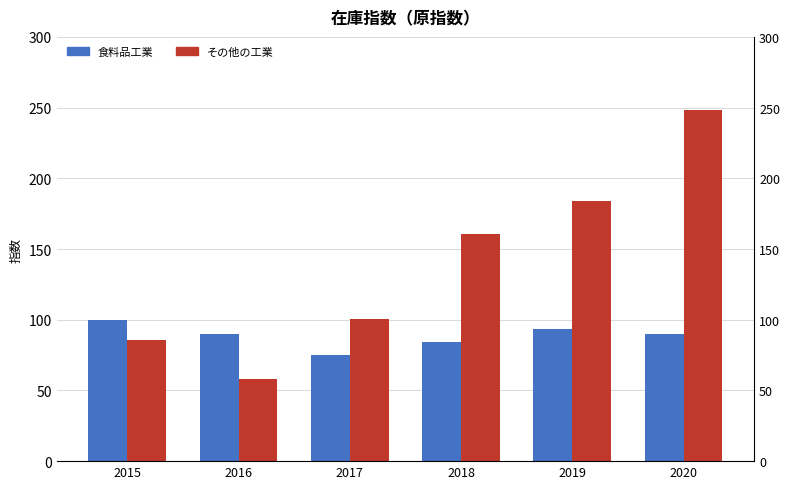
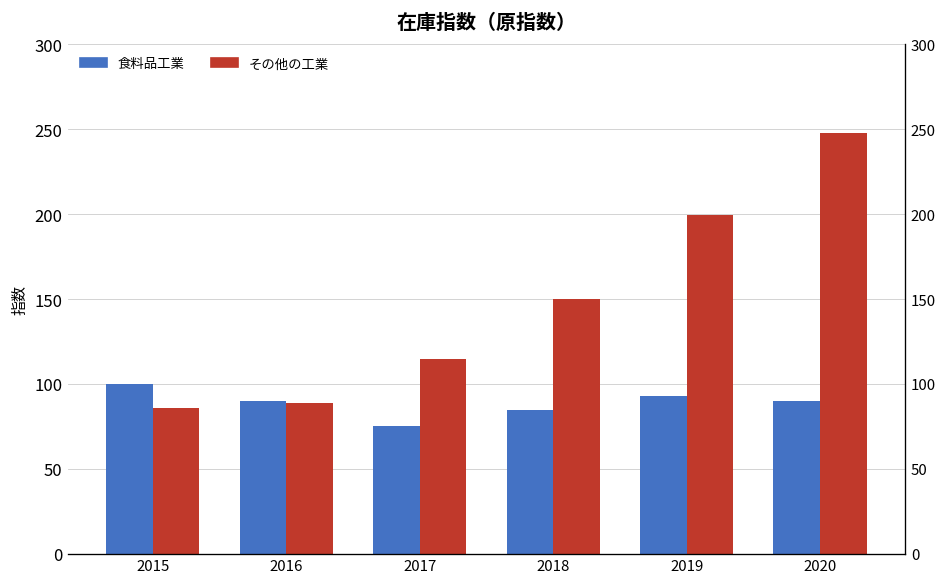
  {
    "食料品工業": {
      "2015": 100,
      "2016": 90,
      "2017": 75,
      "2018": 84,
      "2019": 93,
      "2020": 90
    },
    "その他の工業": {
      "2015": 86,
-     "2016": 58,
-     "2017": 100,
-     "2018": 161,
-     "2019": 184,
+     "2016": 89,
+     "2017": 115,
+     "2018": 150,
+     "2019": 200,
      "2020": 248
    }
  }
